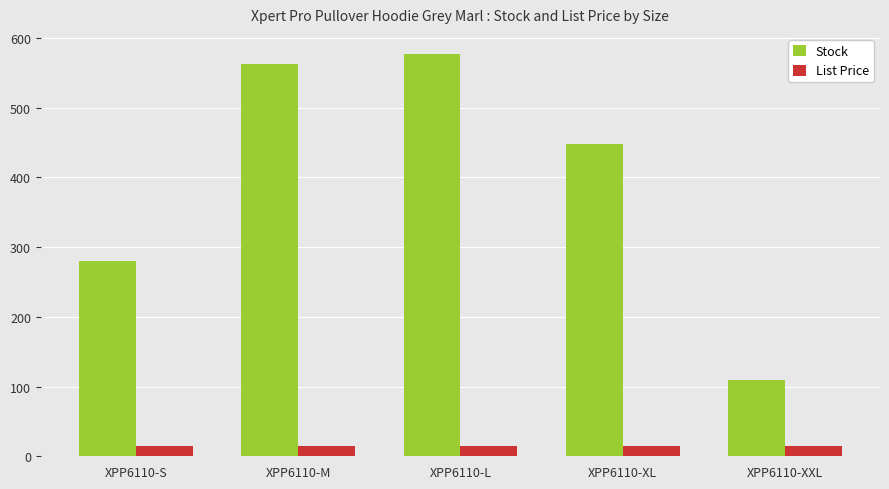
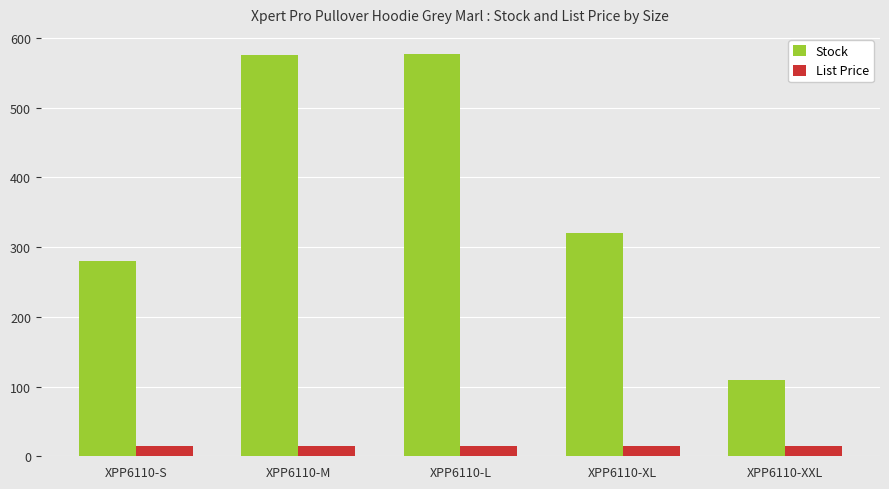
  {
    "Stock": {
      "XPP6110-S": 280,
-     "XPP6110-M": 560,
+     "XPP6110-M": 580,
      "XPP6110-L": 580,
-     "XPP6110-XL": 450,
+     "XPP6110-XL": 320,
      "XPP6110-XXL": 110
    },
    "List Price": {
      "XPP6110-S": 10,
      "XPP6110-M": 10,
      "XPP6110-L": 10,
      "XPP6110-XL": 10,
      "XPP6110-XXL": 10
    }
  }
